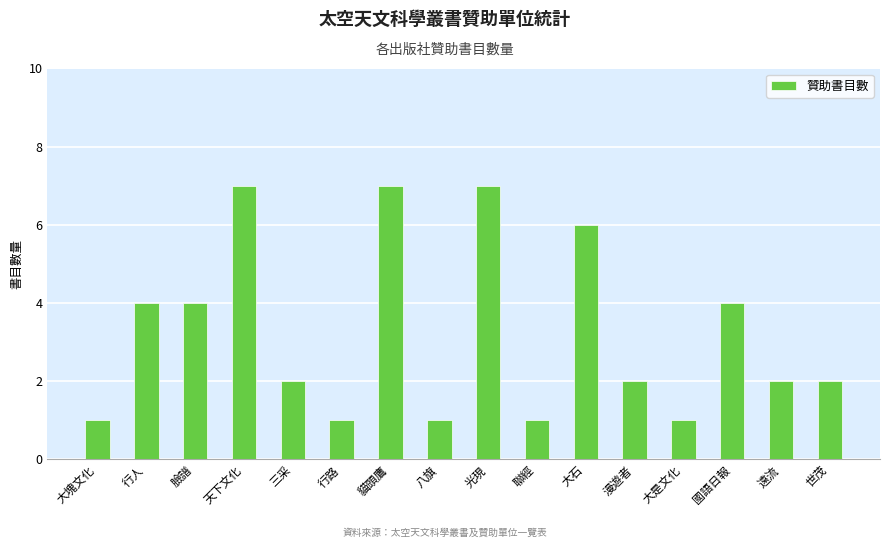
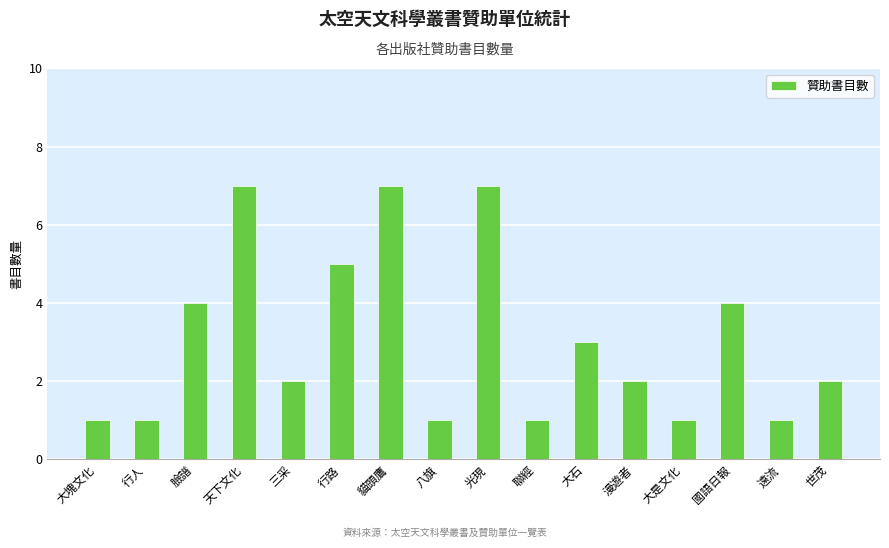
  {
    "大塊文化": 1,
-   "行人": 4,
+   "行人": 1,
    "臉譜": 4,
    "天下文化": 7,
    "三采": 2,
-   "行路": 1,
+   "行路": 5,
    "貓頭鷹": 7,
    "八旗": 1,
    "光現": 7,
    "聯經": 1,
-   "大石": 6,
+   "大石": 3,
    "漫遊者": 2,
    "大是文化": 1,
    "國語日報": 4,
-   "遠流": 2,
+   "遠流": 1,
    "世茂": 2
  }
